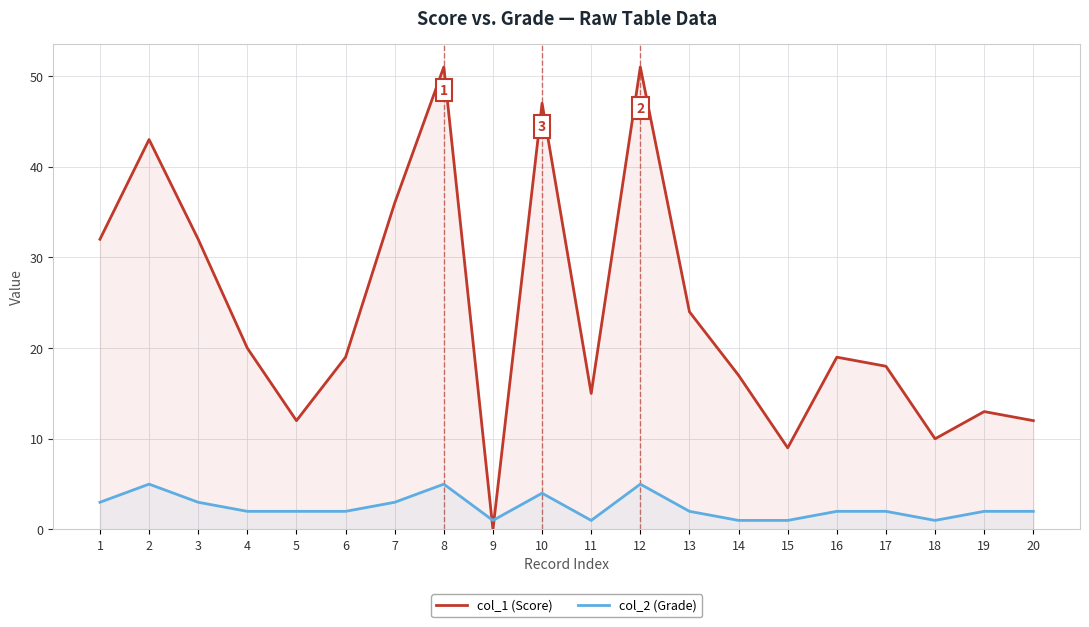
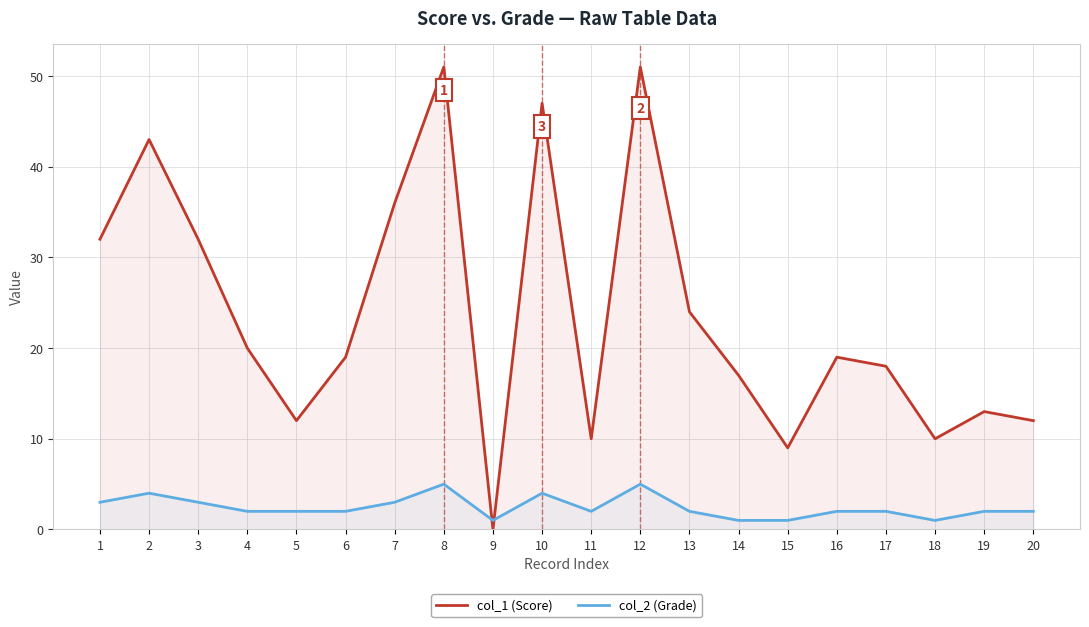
  {
    "col_1 (Score)": {
      "1": 32,
      "2": 43,
      "3": 32,
      "4": 20,
      "5": 12,
      "6": 19,
      "7": 36,
      "9": 0,
-     "11": 15,
+     "11": 10,
      "12": 51,
      "13": 24,
      "14": 17,
      "15": 9,
      "16": 19,
      "17": 18,
      "18": 10,
      "19": 13,
      "20": 12
    },
    "col_2 (Grade)": {
      "1": 3,
-     "2": 5,
+     "2": 4,
      "3": 3,
      "4": 2,
      "5": 2,
      "6": 2,
      "7": 3,
      "8": 5,
      "9": 1,
      "10": 4,
-     "11": 1,
+     "11": 2,
      "12": 5,
      "13": 2,
      "14": 1,
      "15": 1,
      "16": 2,
      "17": 2,
      "18": 1,
      "19": 2,
      "20": 2
    }
  }
